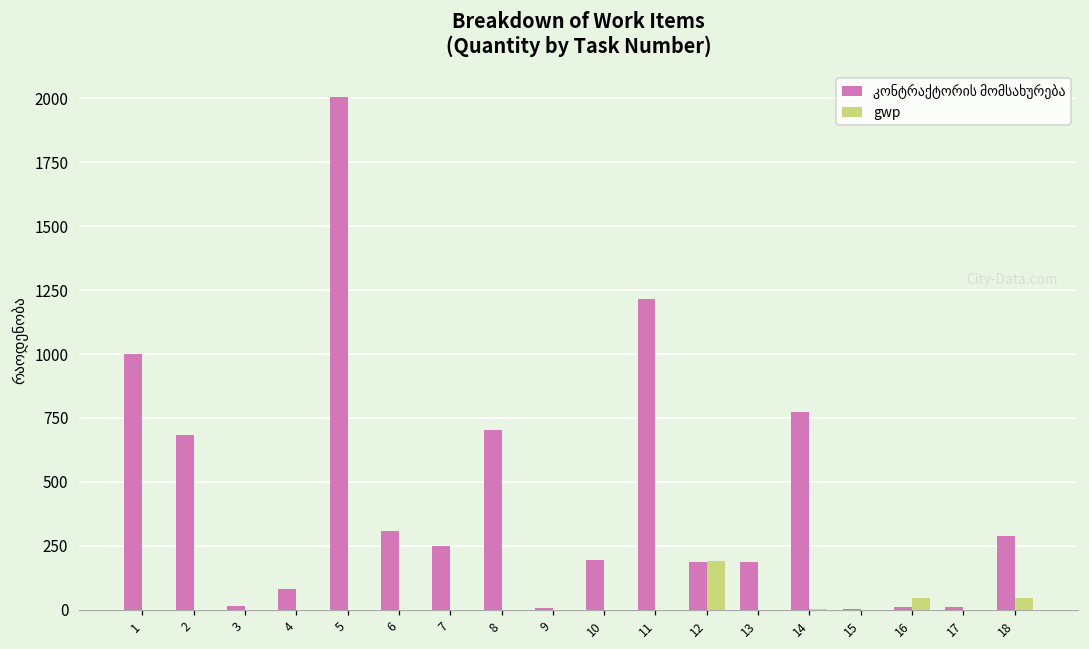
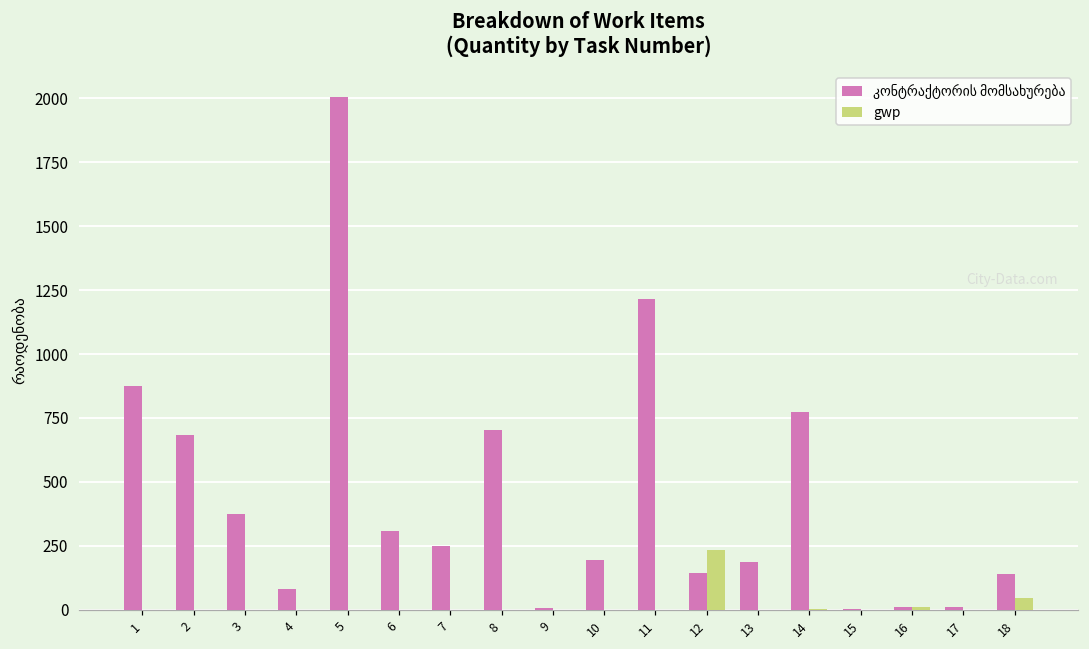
  {
    "კონტრაქტორის მომსახურება": {
-     "1": 1000,
+     "1": 870,
      "2": 680,
-     "3": 20,
+     "3": 370,
      "4": 80,
      "5": 2000,
      "6": 310,
      "7": 250,
      "8": 700,
      "10": 190,
      "11": 1220,
-     "12": 190,
+     "12": 140,
      "13": 190,
      "14": 770,
      "16": 10,
      "17": 10,
-     "18": 290
+     "18": 140
    },
    "gwp": {
      "1": 0,
      "2": 0,
      "3": 0,
      "4": 0,
      "5": 0,
      "6": 0,
      "7": 0,
      "8": 0,
      "9": 0,
      "10": 0,
      "11": 0,
-     "12": 190,
+     "12": 230,
      "13": 0,
      "15": 0,
-     "16": 50,
+     "16": 10,
      "17": 0,
      "18": 40
    }
  }
